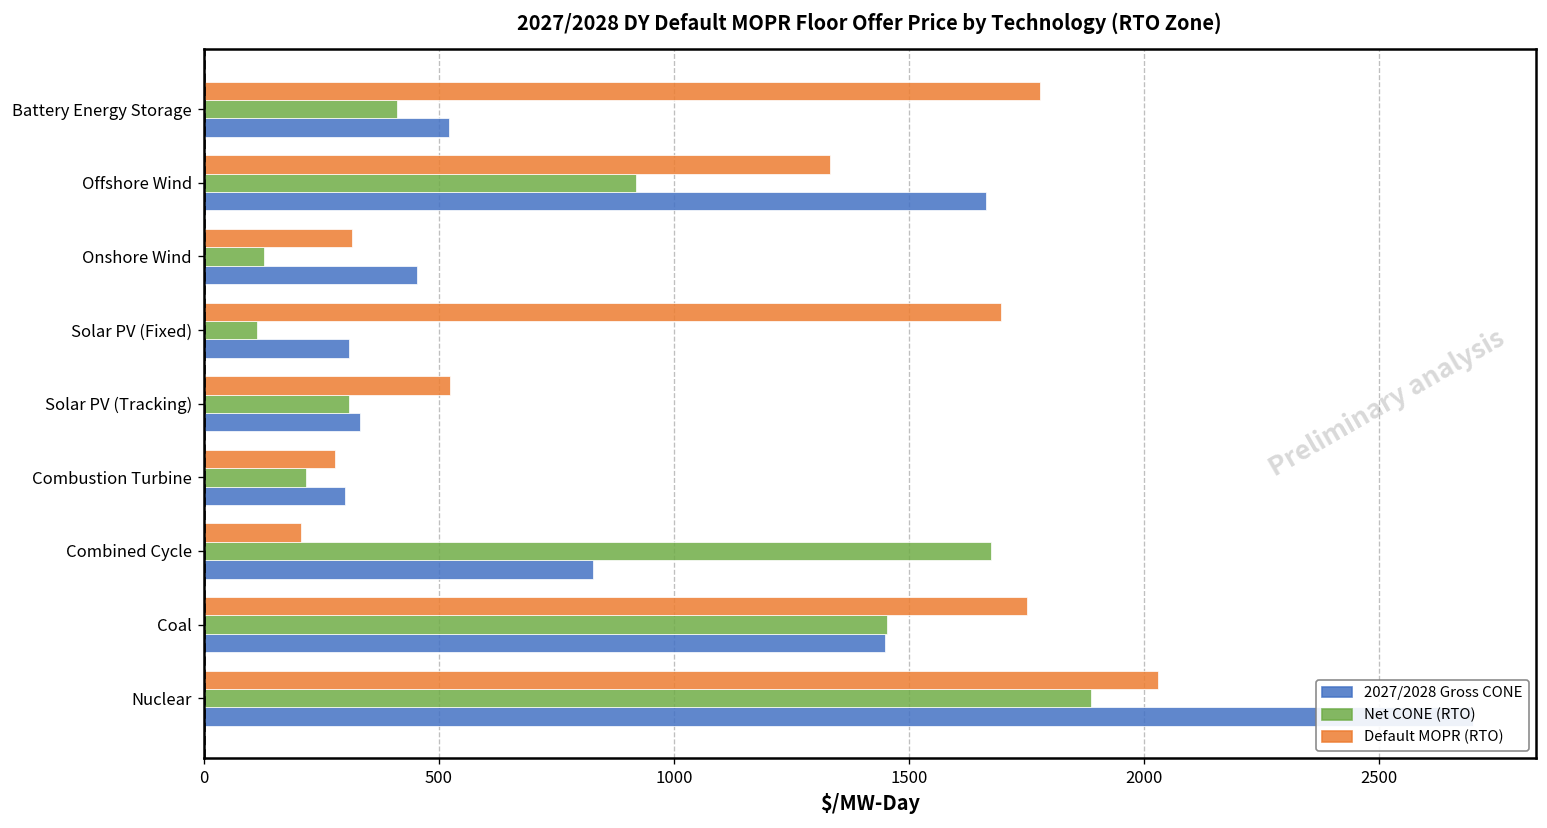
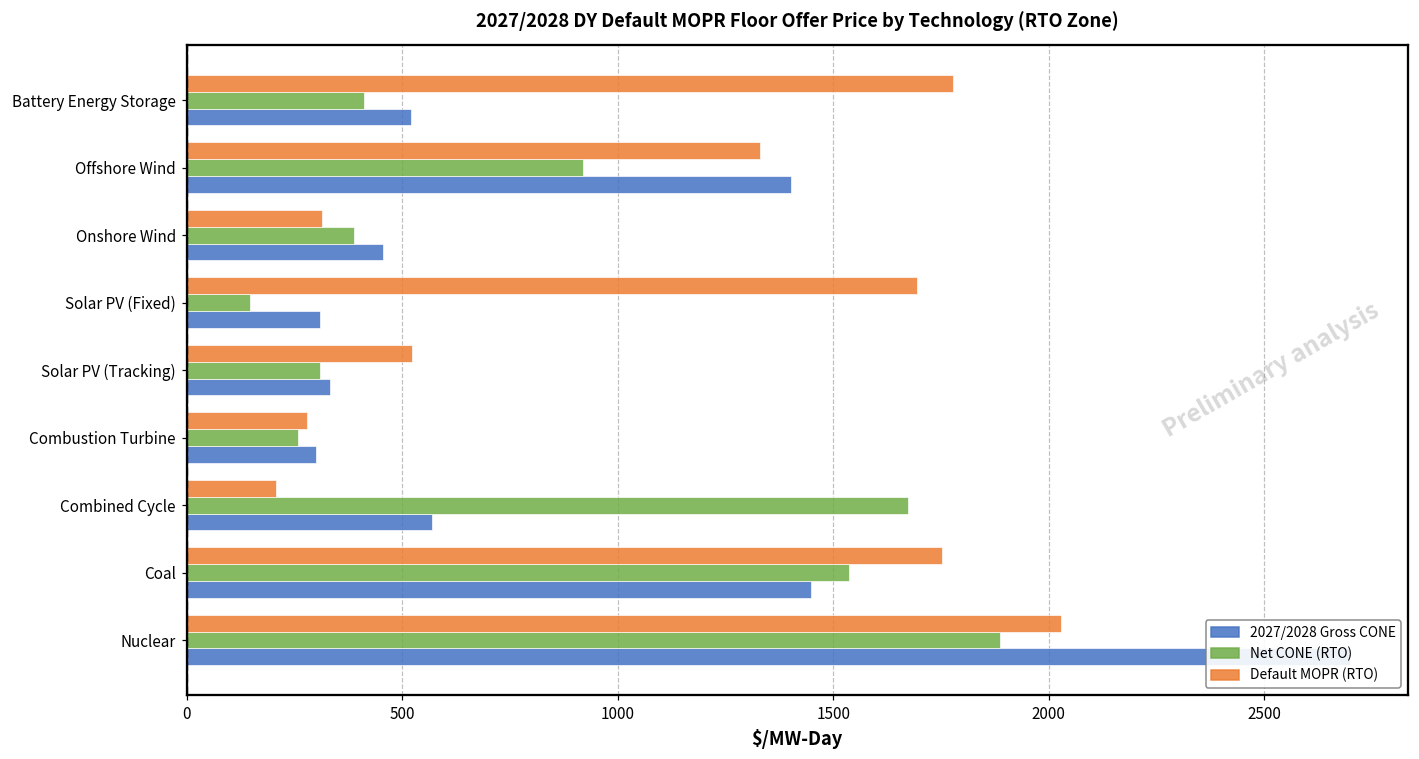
  {
    "2027/2028 Gross CONE": {
      "Battery Energy Storage": 520,
-     "Offshore Wind": 1660,
+     "Offshore Wind": 1400,
      "Onshore Wind": 450,
      "Solar PV (Fixed)": 310,
      "Solar PV (Tracking)": 330,
      "Combustion Turbine": 300,
-     "Combined Cycle": 830,
+     "Combined Cycle": 570,
      "Coal": 1450
    },
    "Net CONE (RTO)": {
      "Battery Energy Storage": 410,
      "Offshore Wind": 920,
-     "Onshore Wind": 130,
-     "Solar PV (Fixed)": 110,
+     "Onshore Wind": 390,
+     "Solar PV (Fixed)": 150,
      "Solar PV (Tracking)": 310,
-     "Combustion Turbine": 220,
+     "Combustion Turbine": 260,
      "Combined Cycle": 1670,
-     "Coal": 1450,
+     "Coal": 1540,
      "Nuclear": 1890
    },
    "Default MOPR (RTO)": {
      "Battery Energy Storage": 1780,
      "Offshore Wind": 1330,
      "Onshore Wind": 310,
      "Solar PV (Fixed)": 1700,
      "Solar PV (Tracking)": 520,
      "Combustion Turbine": 280,
      "Combined Cycle": 210,
      "Coal": 1750,
      "Nuclear": 2030
    }
  }
